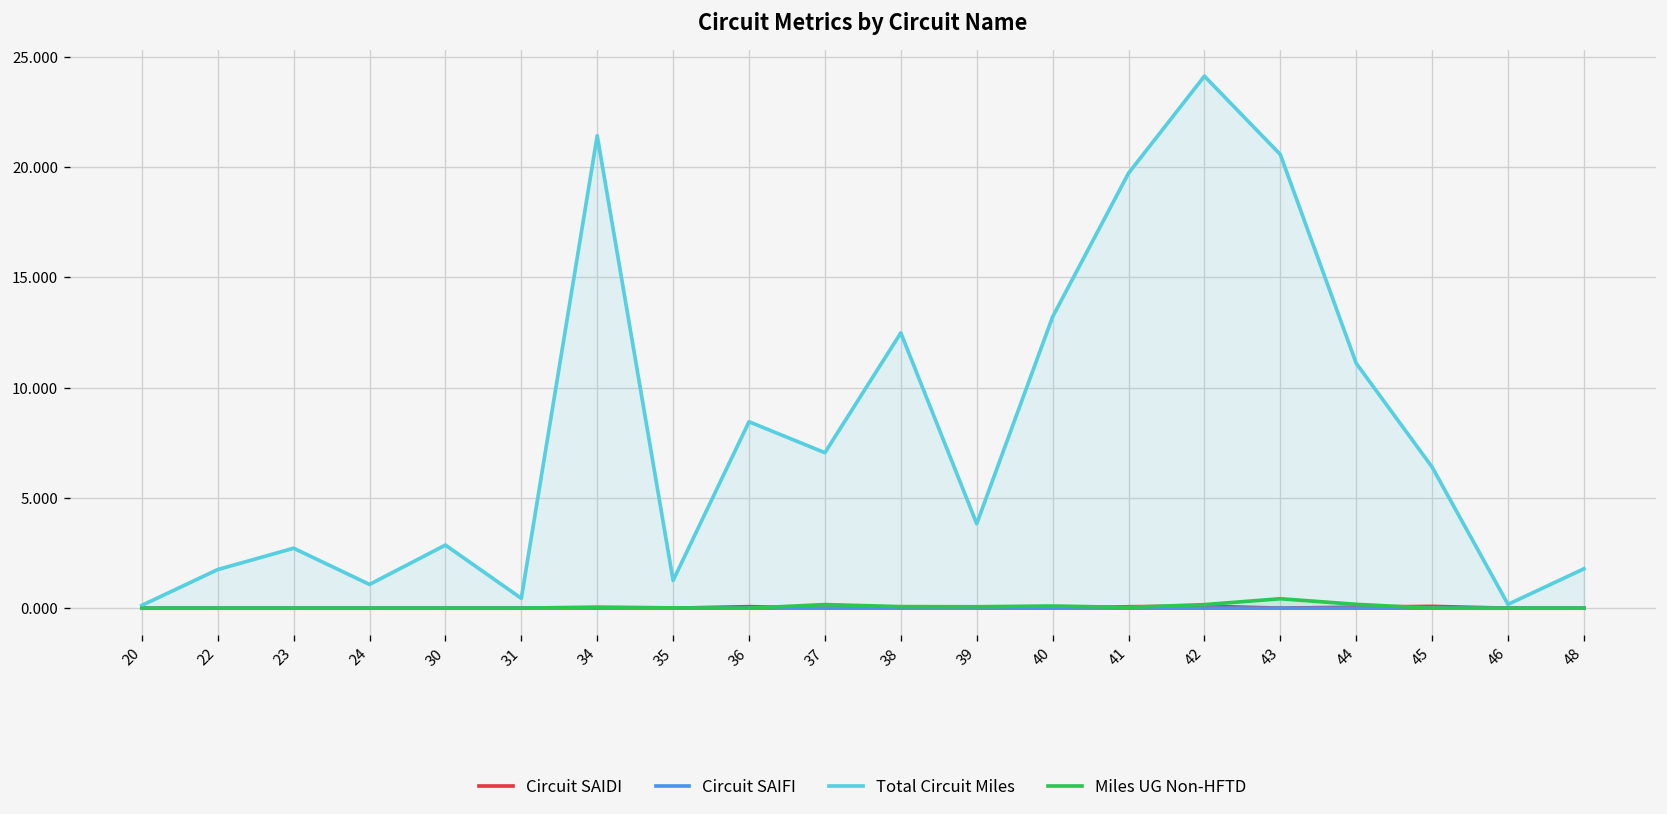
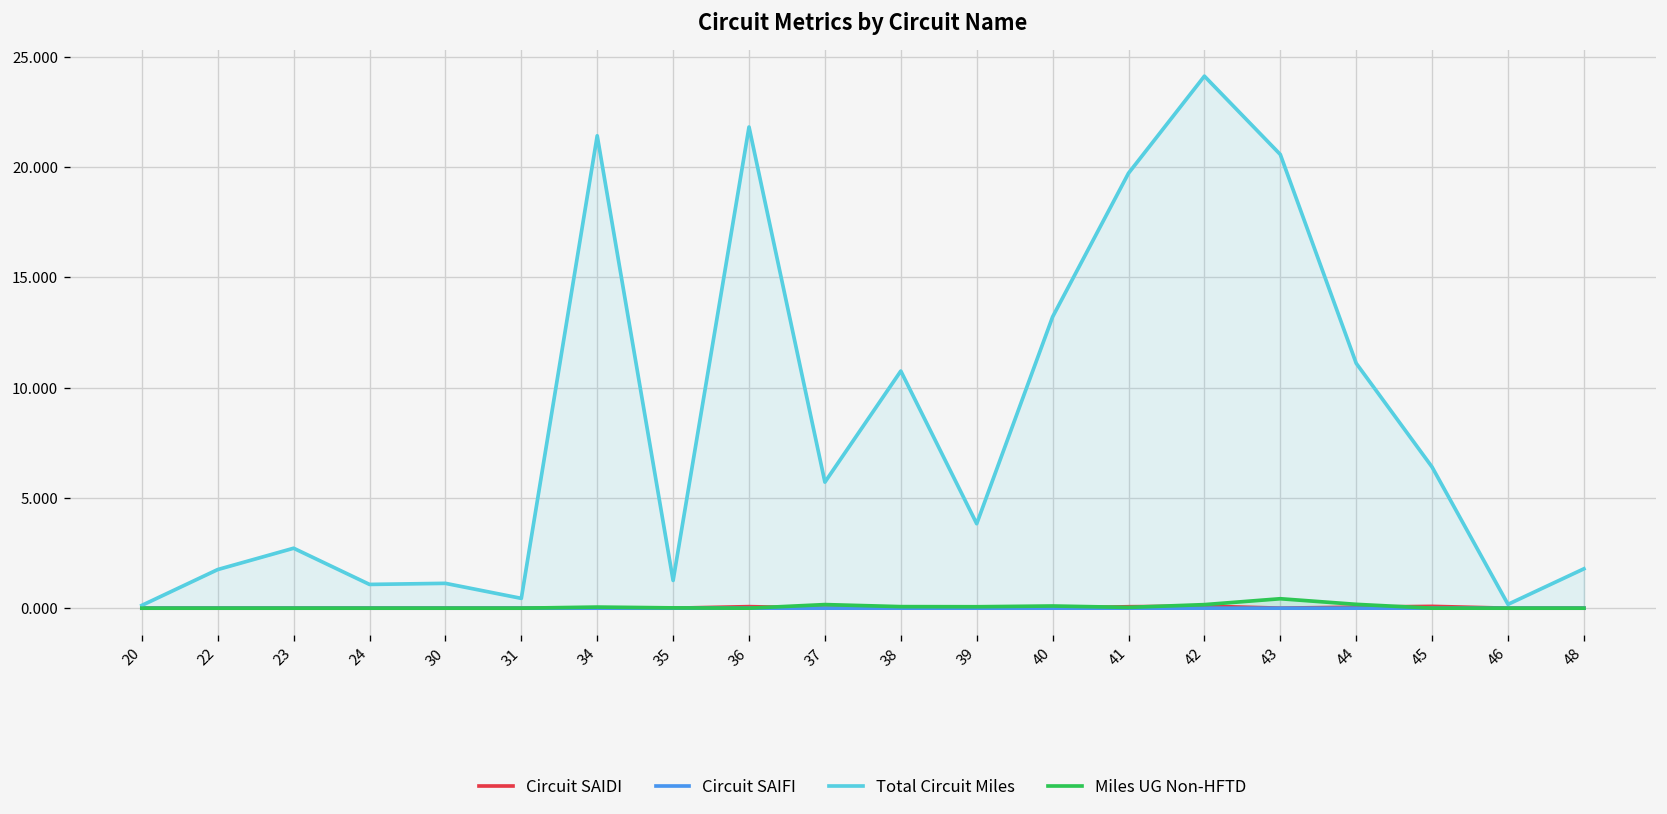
  {
    "Total Circuit Miles": {
      "22": 1.8,
      "23": 2.7,
      "24": 1.1,
-     "30": 2.9,
+     "30": 1.1,
      "31": 0.4,
      "34": 21.4,
      "35": 1.3,
-     "36": 8.5,
-     "37": 7.0,
-     "38": 12.5,
+     "36": 21.8,
+     "37": 5.7,
+     "38": 10.8,
      "39": 3.8,
      "40": 13.2,
      "41": 19.7,
      "42": 24.1,
      "43": 20.6,
      "44": 11.1,
      "45": 6.4,
      "46": 0.2,
      "48": 1.8
    },
    "Miles UG Non-HFTD": {
      "37": 0.2,
      "43": 0.4
    }
  }
